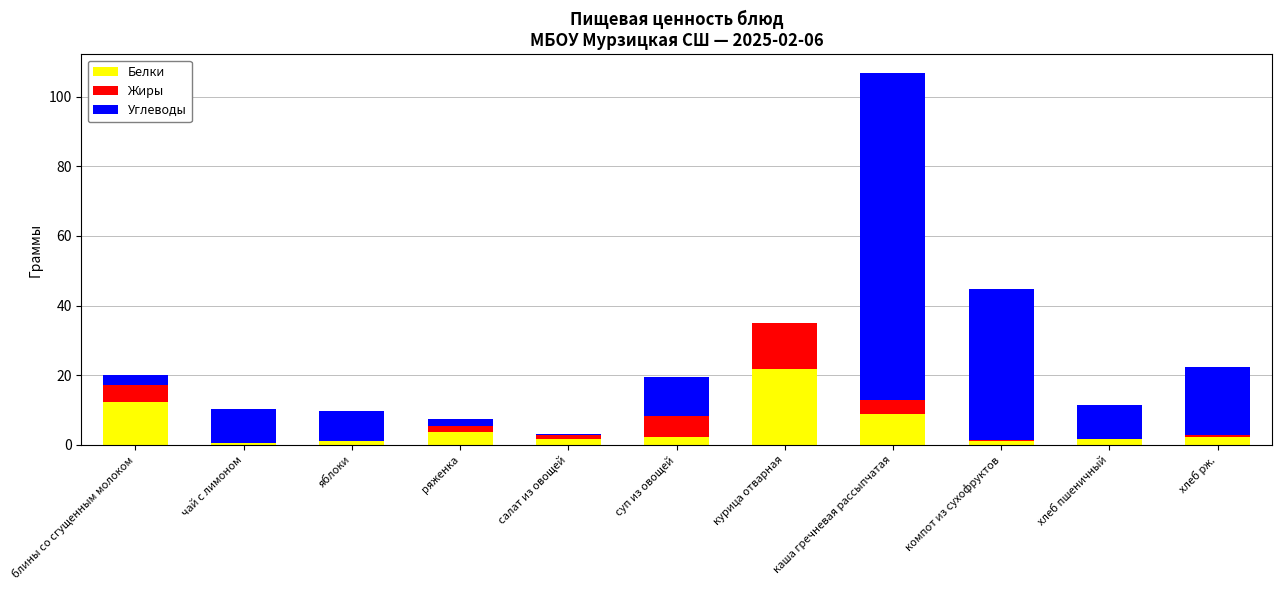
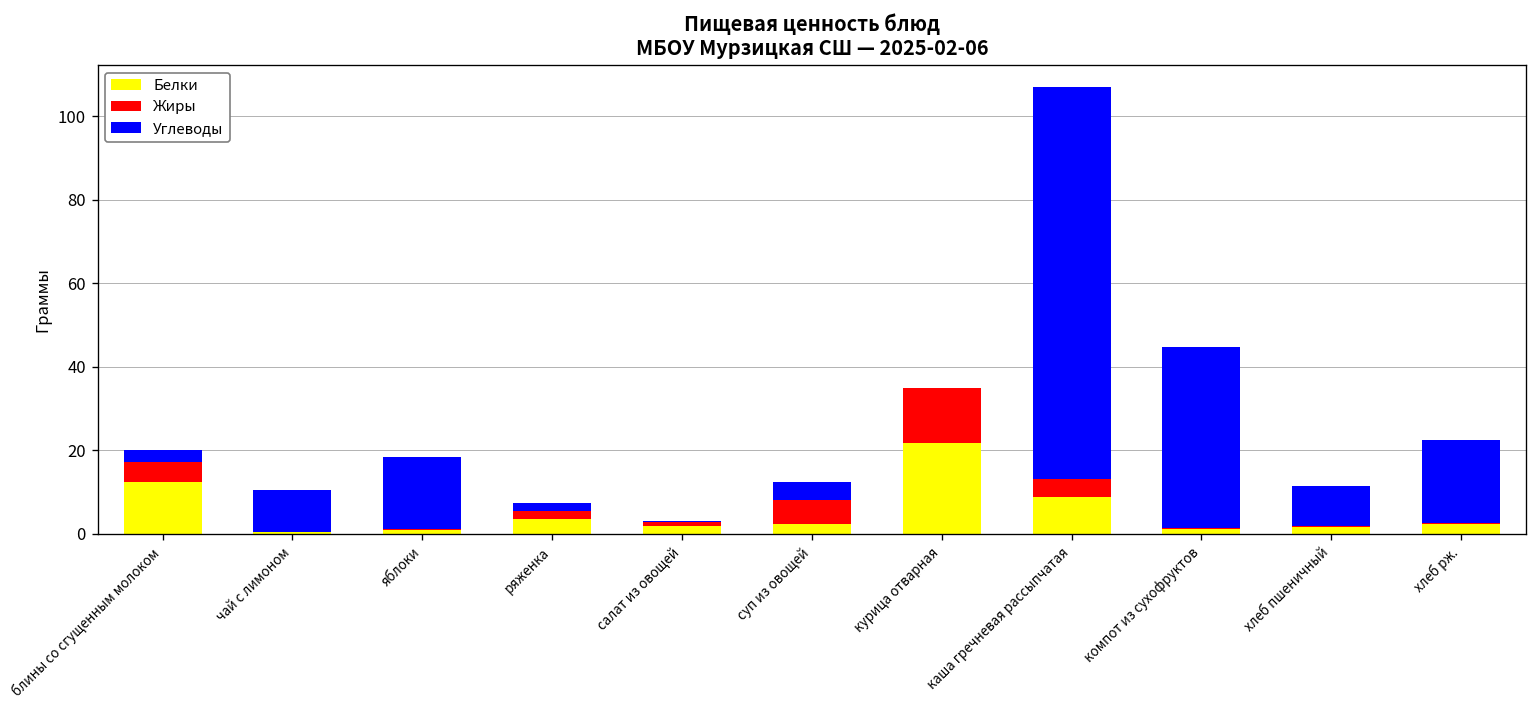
  {
    "Белки": {
      "блины со сгущенным молоком": 12,
      "яблоки": 1,
      "ряженка": 4,
      "салат из овощей": 2,
      "суп из овощей": 2,
      "курица отварная": 22,
      "каша гречневая рассыпчатая": 9,
      "компот из сухофруктов": 1,
      "хлеб пшеничный": 2,
      "хлеб рж.": 2
    },
    "Жиры": {
      "блины со сгущенным молоком": 5,
      "чай с лимоном": 0,
      "ряженка": 2,
      "салат из овощей": 1,
      "суп из овощей": 6,
      "курица отварная": 13,
      "каша гречневая рассыпчатая": 4
    },
    "Углеводы": {
      "блины со сгущенным молоком": 3,
      "чай с лимоном": 10,
-     "яблоки": 9,
+     "яблоки": 17,
      "ряженка": 2,
-     "суп из овощей": 11,
+     "суп из овощей": 4,
      "курица отварная": 0,
      "каша гречневая рассыпчатая": 94,
      "компот из сухофруктов": 43,
      "хлеб пшеничный": 10,
      "хлеб рж.": 20
    }
  }
